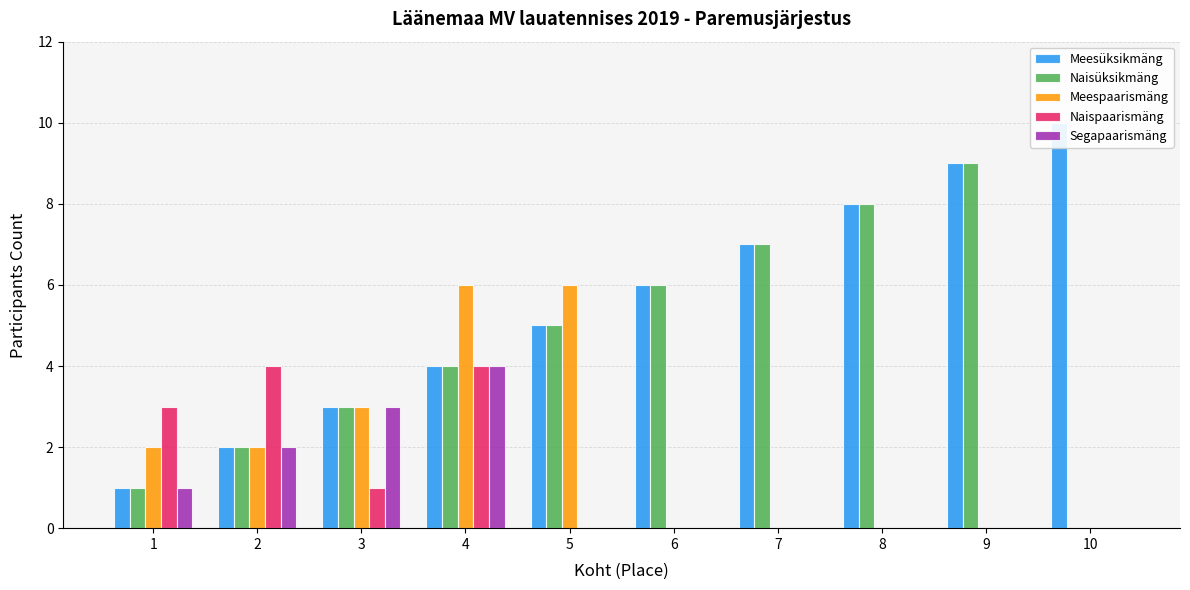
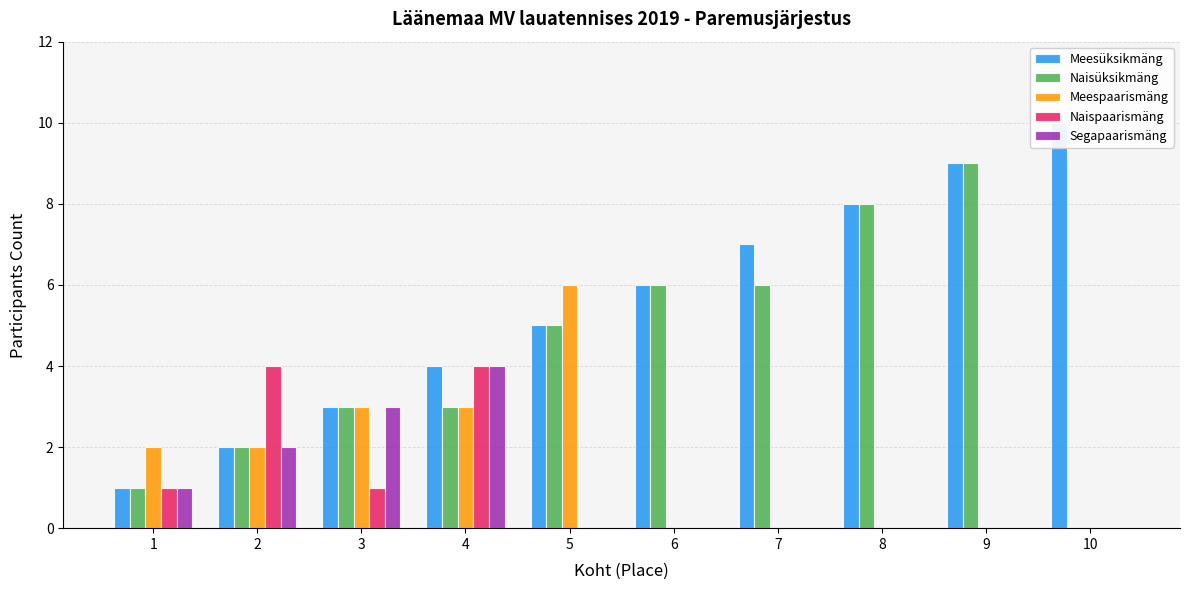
  {
    "Meesüksikmäng": {
      "1": 1,
      "2": 2,
      "3": 3,
      "4": 4,
      "5": 5,
      "6": 6,
      "7": 7,
      "8": 8,
      "9": 9
    },
    "Naisüksikmäng": {
      "1": 1,
      "2": 2,
      "3": 3,
-     "4": 4,
+     "4": 3,
      "5": 5,
      "6": 6,
-     "7": 7,
+     "7": 6,
      "8": 8,
      "9": 9,
      "10": 0
    },
    "Meespaarismäng": {
      "1": 2,
      "2": 2,
      "3": 3,
-     "4": 6,
+     "4": 3,
      "5": 6,
      "6": 0,
      "7": 0,
      "8": 0,
      "9": 0,
      "10": 0
    },
    "Naispaarismäng": {
-     "1": 3,
+     "1": 1,
      "2": 4,
      "3": 1,
      "4": 4,
      "5": 0,
      "6": 0,
      "7": 0,
      "8": 0,
      "9": 0,
      "10": 0
    },
    "Segapaarismäng": {
      "1": 1,
      "2": 2,
      "3": 3,
      "4": 4,
      "5": 0,
      "6": 0,
      "7": 0,
      "8": 0,
      "9": 0,
      "10": 0
    }
  }
